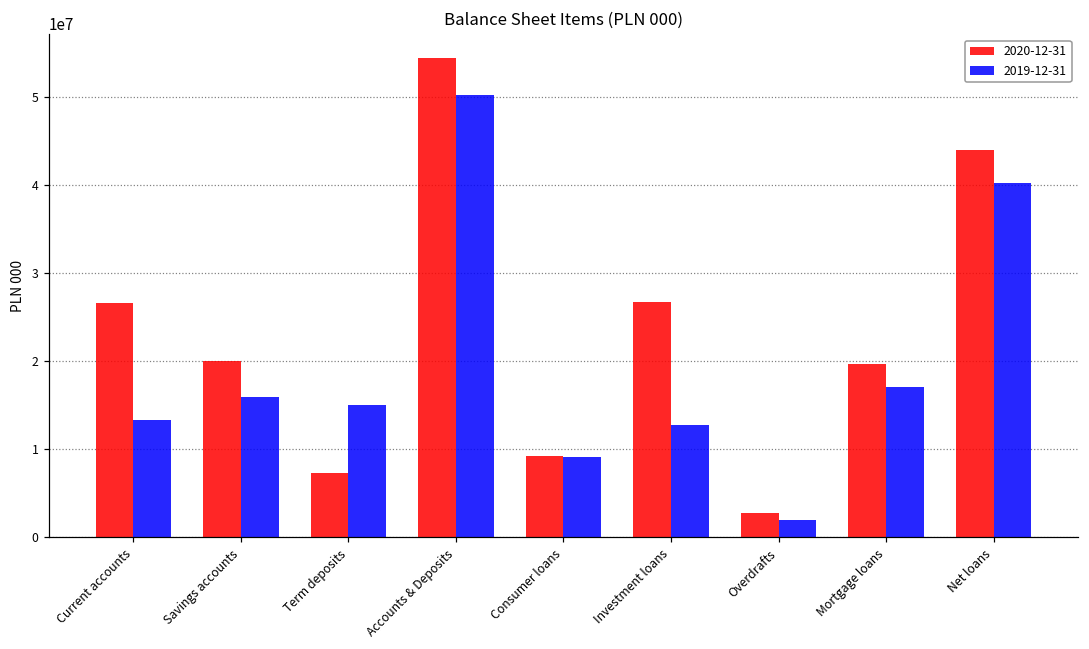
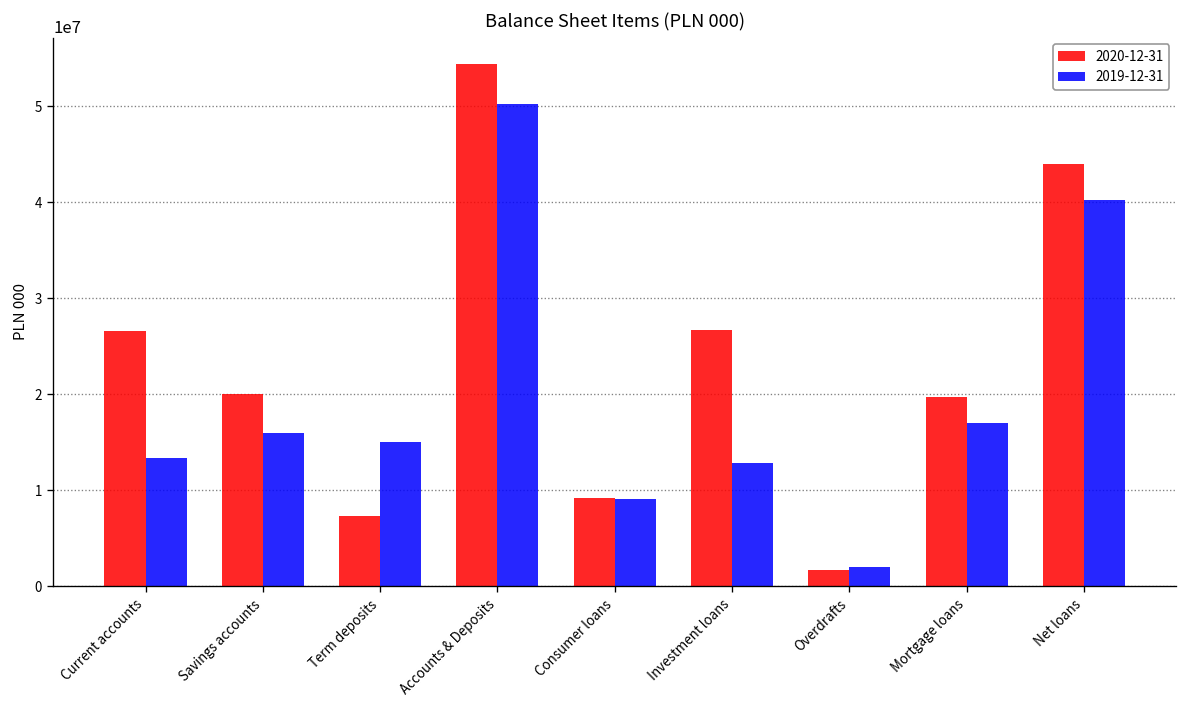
  {
    "2020-12-31": {
      "Current accounts": 27000000,
      "Savings accounts": 20000000,
      "Term deposits": 7000000,
      "Accounts & Deposits": 54000000,
      "Consumer loans": 9000000,
      "Investment loans": 27000000,
-     "Overdrafts": 3000000,
+     "Overdrafts": 2000000,
      "Mortgage loans": 20000000,
      "Net loans": 44000000
    },
    "2019-12-31": {
      "Current accounts": 13000000,
      "Savings accounts": 16000000,
      "Term deposits": 15000000,
      "Accounts & Deposits": 50000000,
      "Consumer loans": 9000000,
      "Investment loans": 13000000,
      "Overdrafts": 2000000,
      "Mortgage loans": 17000000,
      "Net loans": 40000000
    }
  }
